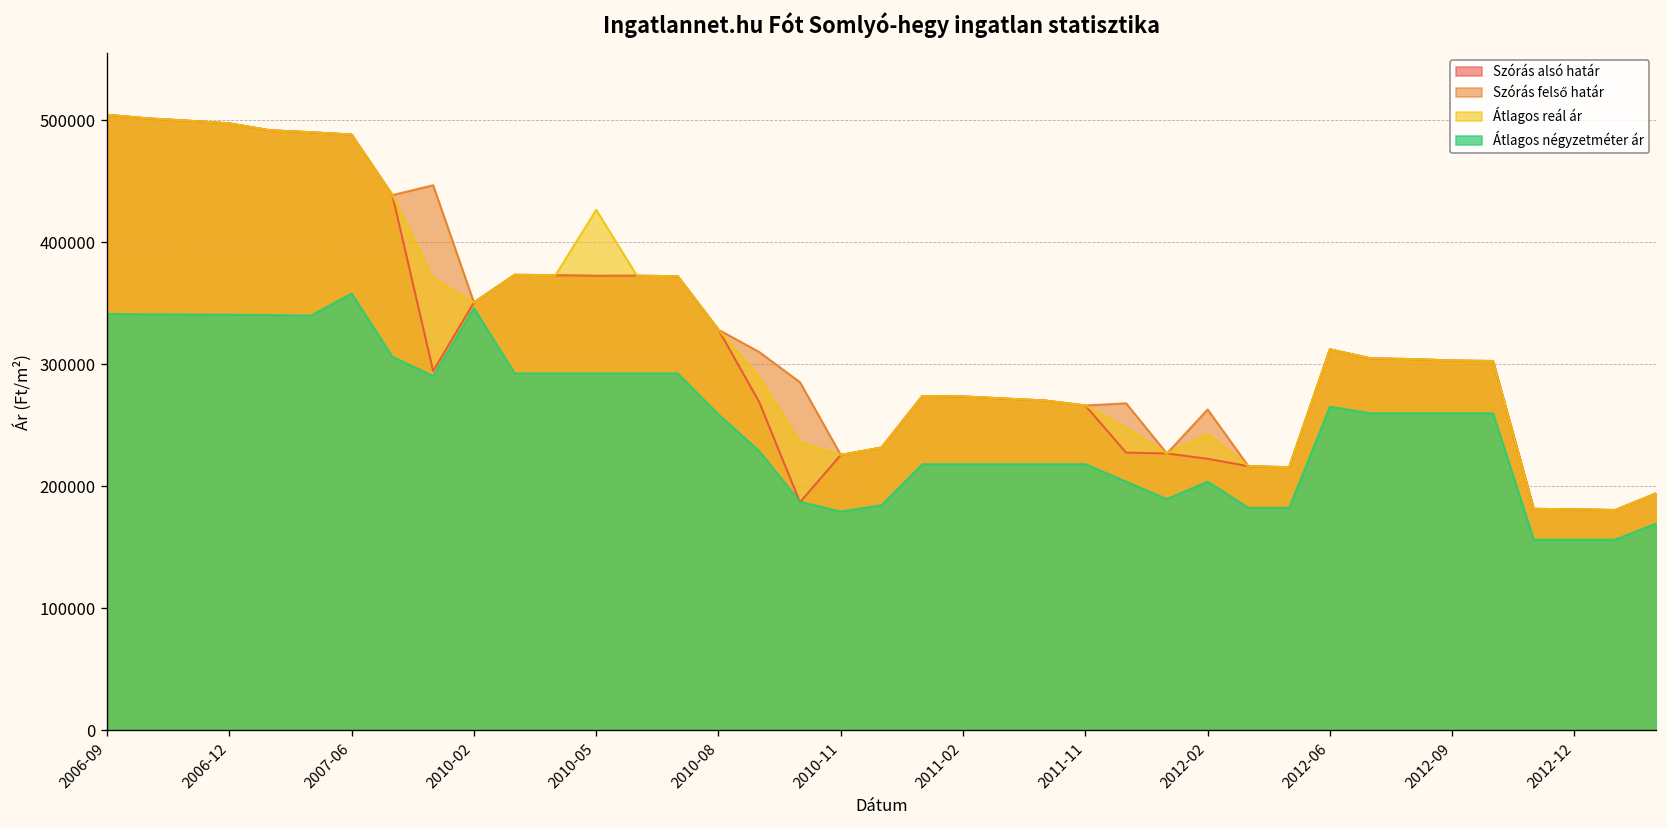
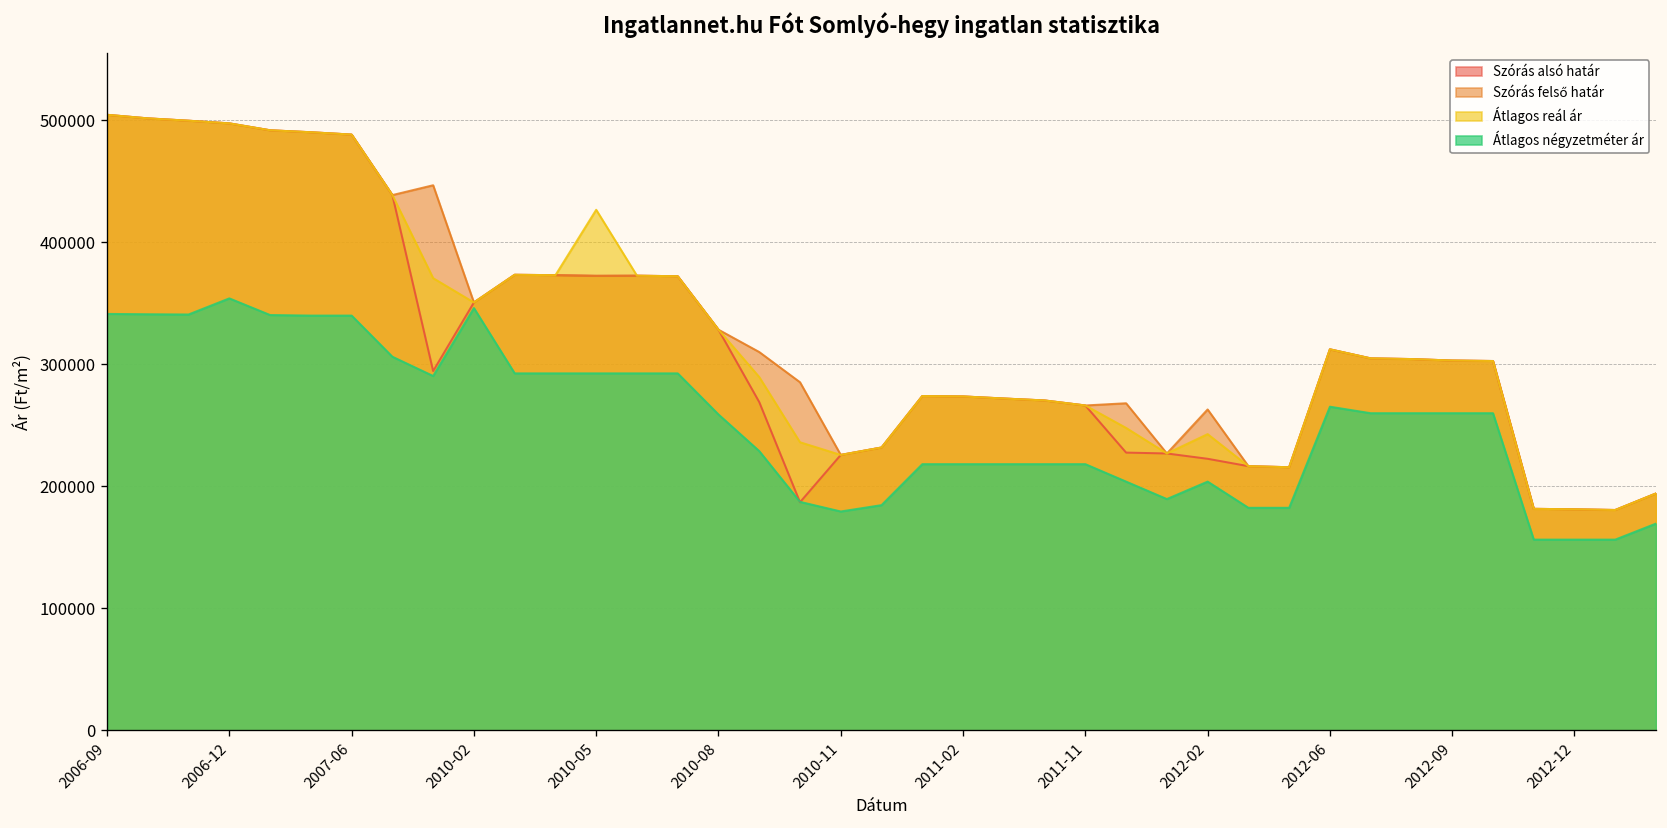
  {
    "Átlagos reál ár": {
      "2010-05": 427000,
      "2012-02": 243000
    },
    "Átlagos négyzetméter ár": {
      "2006-09": 341000,
-     "2006-12": 341000,
-     "2007-06": 358000,
+     "2006-12": 354000,
+     "2007-06": 340000,
      "2010-02": 346000,
      "2010-05": 293000,
      "2010-08": 259000,
      "2010-11": 179000,
      "2011-02": 218000,
      "2011-11": 218000,
      "2012-02": 204000,
      "2012-06": 265000,
      "2012-09": 260000,
      "2012-12": 156000
    }
  }
